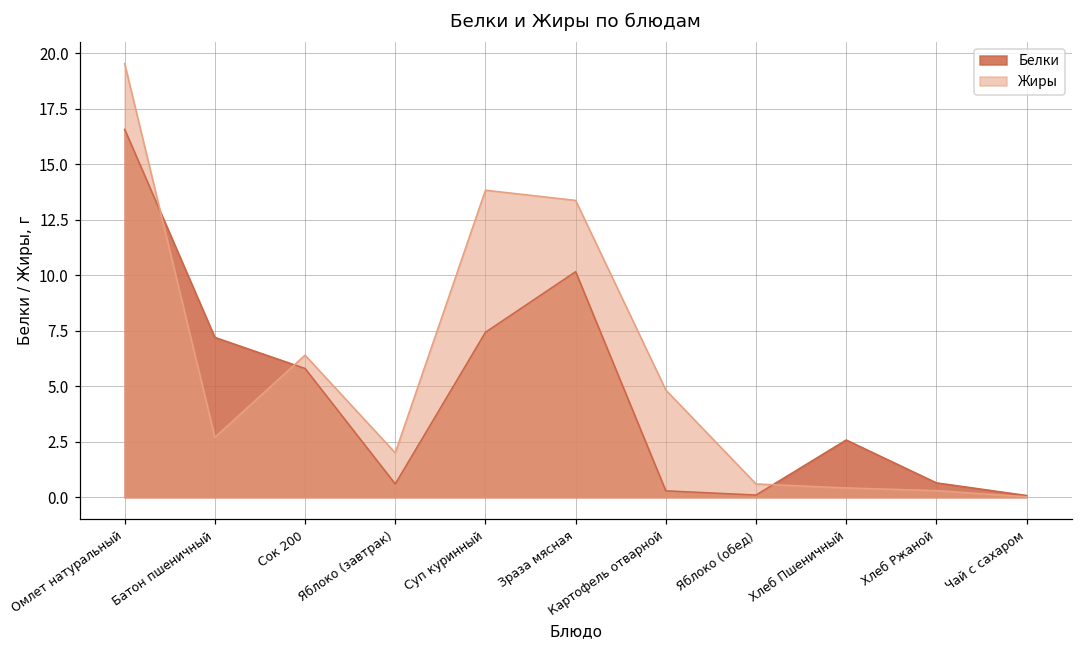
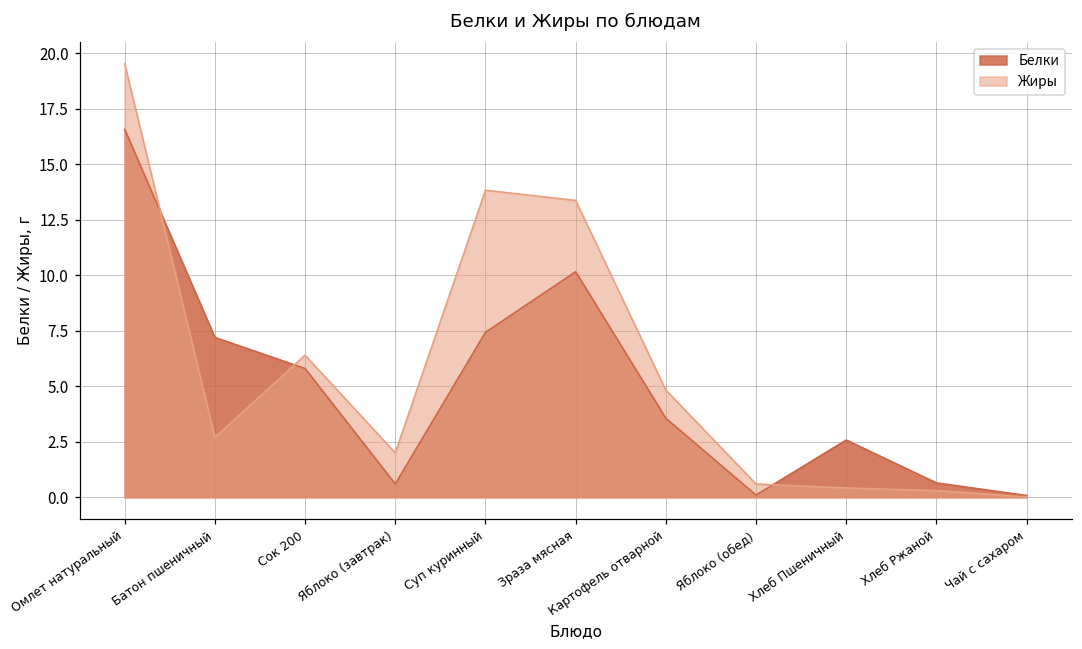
  {
    "Белки": {
      "Омлет натуральный": 16.6,
      "Батон пшеничный": 7.2,
      "Сок 200": 5.8,
      "Яблоко (завтрак)": 0.6,
      "Суп куринный": 7.4,
      "Зраза мясная": 10.2,
-     "Картофель отварной": 0.3,
+     "Картофель отварной": 3.6,
      "Яблоко (обед)": 0.1,
      "Хлеб Пшеничный": 2.6,
      "Хлеб Ржаной": 0.7
    },
    "Жиры": {
      "Омлет натуральный": 19.5,
      "Батон пшеничный": 2.7,
      "Сок 200": 6.4,
      "Яблоко (завтрак)": 2.0,
      "Суп куринный": 13.8,
      "Зраза мясная": 13.4,
      "Картофель отварной": 4.8,
      "Яблоко (обед)": 0.6,
      "Хлеб Пшеничный": 0.4,
      "Хлеб Ржаной": 0.3
    }
  }
